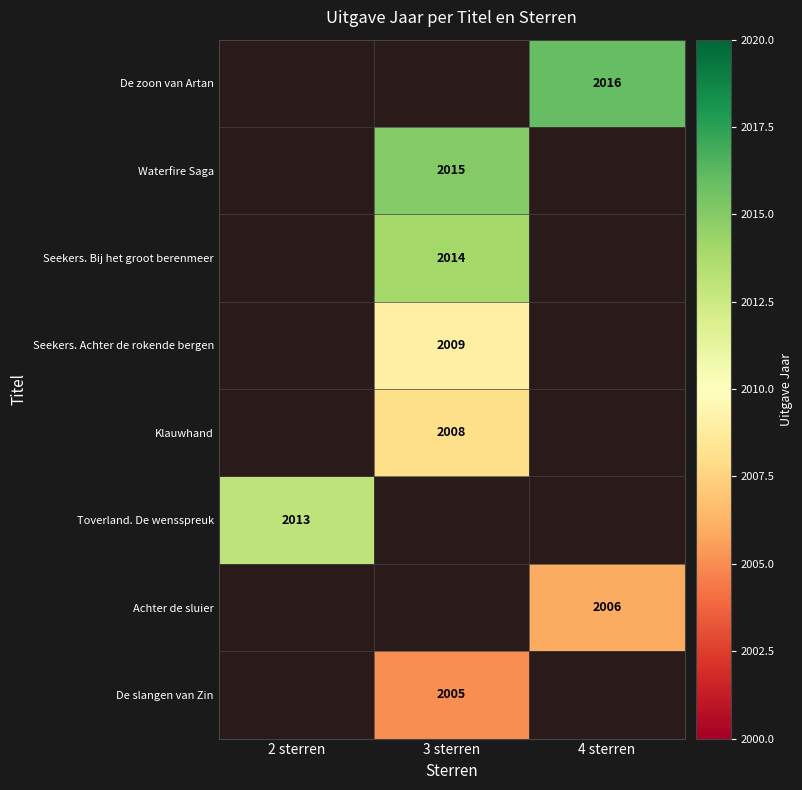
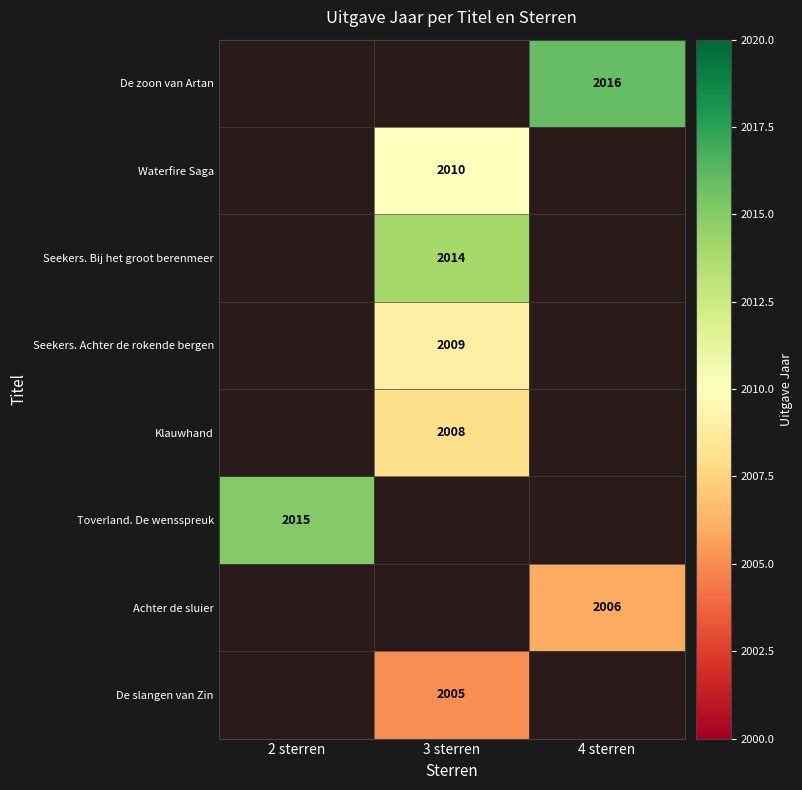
  {
    "De zoon van Artan": {
      "4 sterren": 2016
    },
    "Waterfire Saga": {
-     "3 sterren": 2015
+     "3 sterren": 2010
    },
    "Seekers. Bij het groot berenmeer": {
      "3 sterren": 2014
    },
    "Seekers. Achter de rokende bergen": {
      "3 sterren": 2009
    },
    "Klauwhand": {
      "3 sterren": 2008
    },
    "Toverland. De wensspreuk": {
-     "2 sterren": 2013
+     "2 sterren": 2015
    },
    "Achter de sluier": {
      "4 sterren": 2006
    },
    "De slangen van Zin": {
      "3 sterren": 2005
    }
  }
